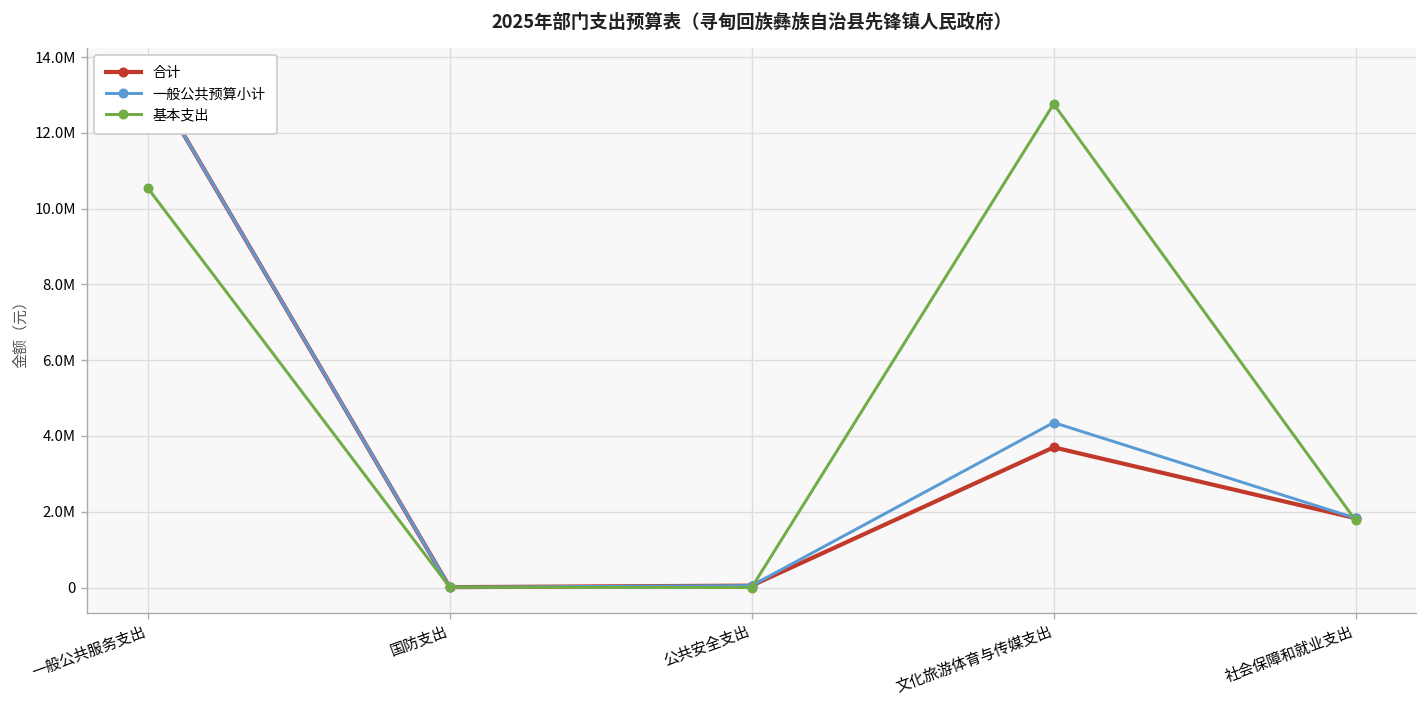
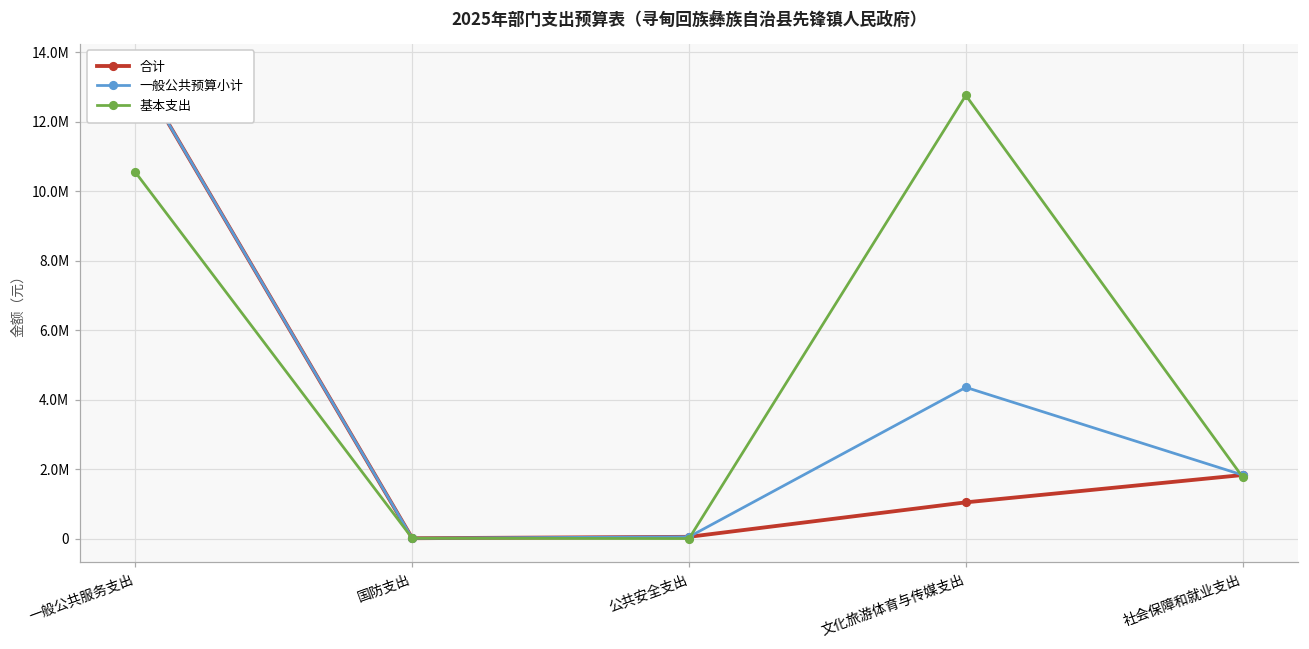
  {
    "合计": {
-     "文化旅游体育与传媒支出": 3700000
+     "文化旅游体育与传媒支出": 1000000
    },
    "一般公共预算小计": {
      "文化旅游体育与传媒支出": 4400000
    },
    "基本支出": {
      "一般公共服务支出": 10500000,
      "文化旅游体育与传媒支出": 12800000
    }
  }
